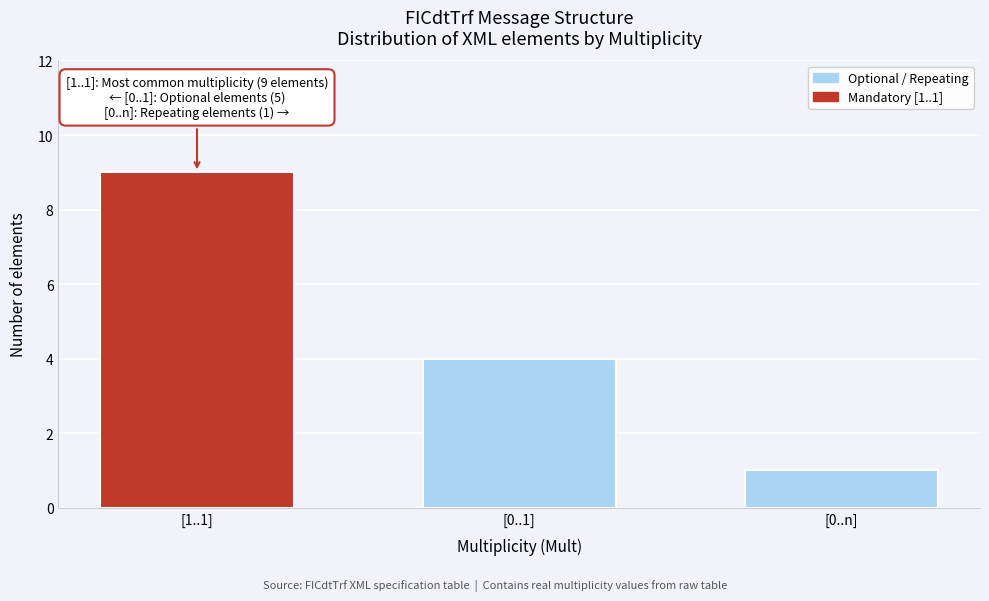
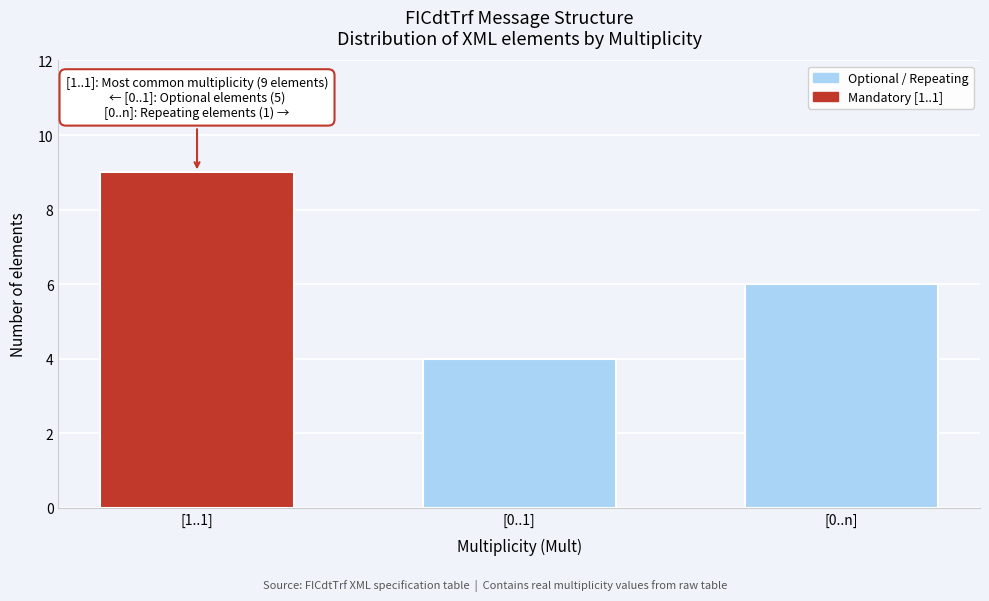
  {
    "[0..1]": 4,
-   "[0..n]": 1
+   "[0..n]": 6
  }
